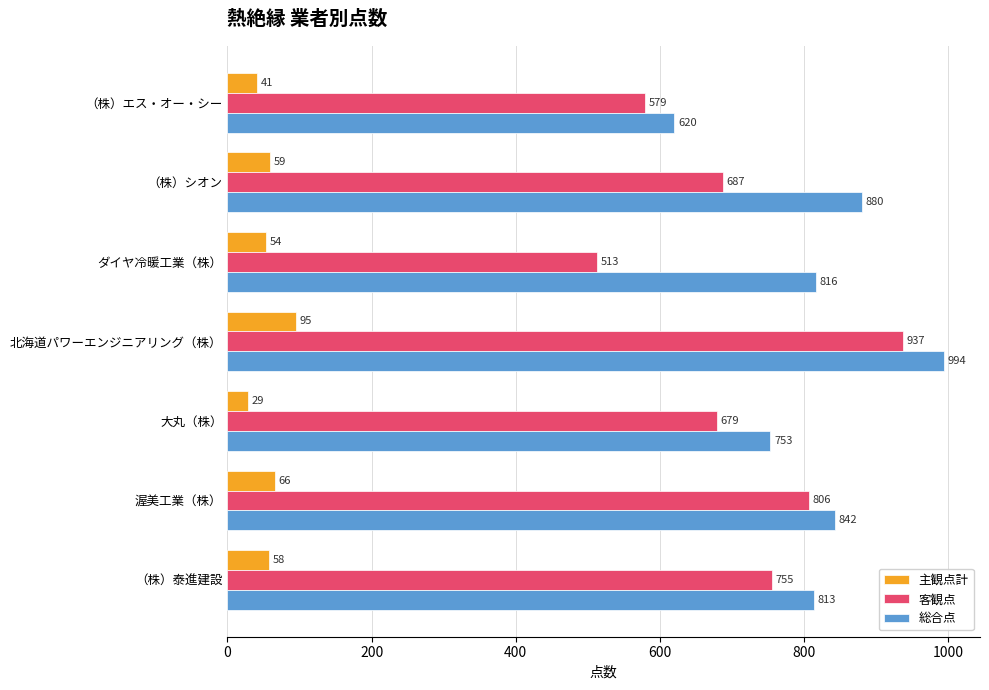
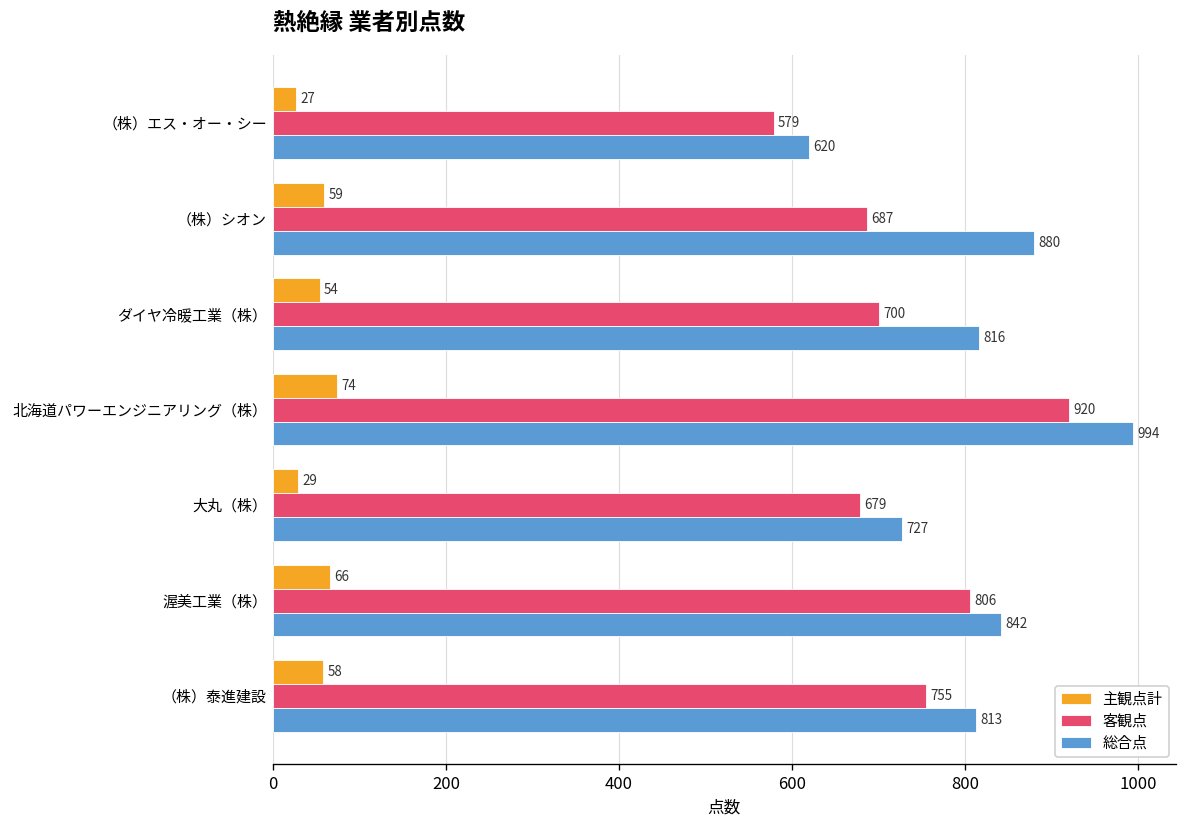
  {
    "主観点計": {
-     "（株）エス・オー・シー": 41,
+     "（株）エス・オー・シー": 27,
      "（株）シオン": 59,
      "ダイヤ冷暖工業（株）": 54,
-     "北海道パワーエンジニアリング（株）": 95,
+     "北海道パワーエンジニアリング（株）": 74,
      "大丸（株）": 29,
      "渥美工業（株）": 66,
      "（株）泰進建設": 58
    },
    "客観点": {
      "（株）エス・オー・シー": 579,
      "（株）シオン": 687,
-     "ダイヤ冷暖工業（株）": 513,
-     "北海道パワーエンジニアリング（株）": 937,
+     "ダイヤ冷暖工業（株）": 700,
+     "北海道パワーエンジニアリング（株）": 920,
      "大丸（株）": 679,
      "渥美工業（株）": 806,
      "（株）泰進建設": 755
    },
    "総合点": {
      "（株）エス・オー・シー": 620,
      "（株）シオン": 880,
      "ダイヤ冷暖工業（株）": 816,
      "北海道パワーエンジニアリング（株）": 994,
-     "大丸（株）": 753,
+     "大丸（株）": 727,
      "渥美工業（株）": 842,
      "（株）泰進建設": 813
    }
  }
